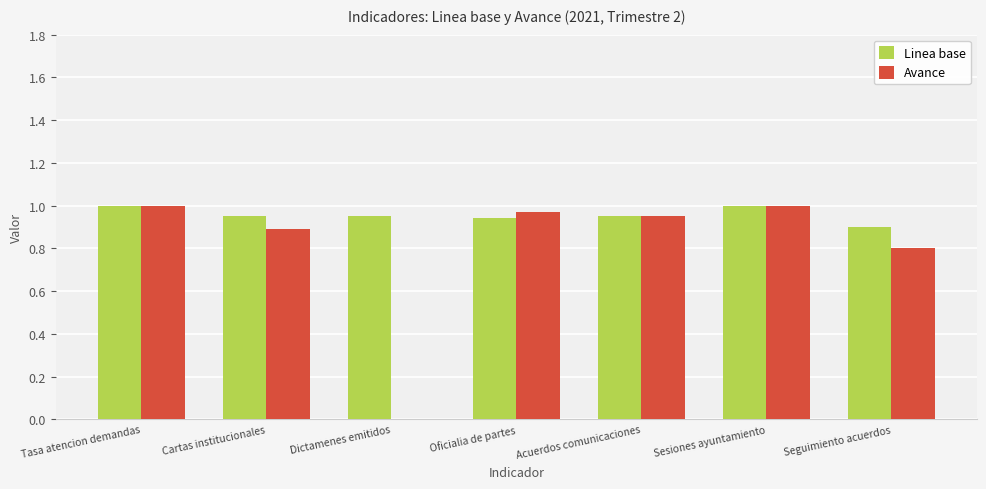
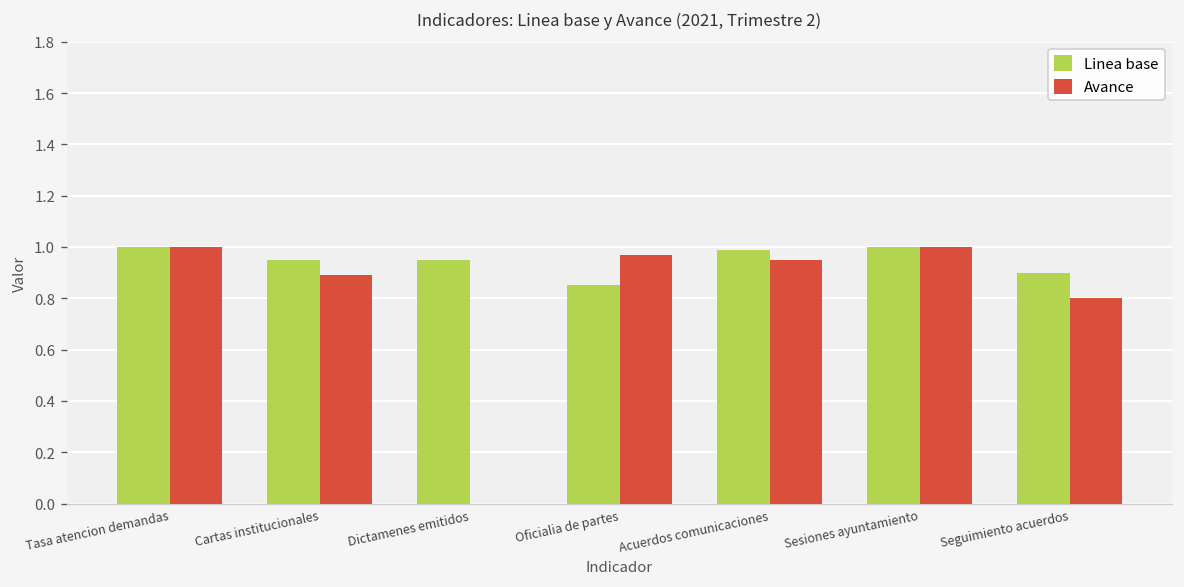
  {
    "Linea base": {
      "Tasa atencion demandas": 1.00,
      "Cartas institucionales": 0.95,
      "Dictamenes emitidos": 0.95,
-     "Oficialia de partes": 0.94,
-     "Acuerdos comunicaciones": 0.95,
+     "Oficialia de partes": 0.85,
+     "Acuerdos comunicaciones": 0.99,
      "Sesiones ayuntamiento": 1.00,
      "Seguimiento acuerdos": 0.90
    },
    "Avance": {
      "Tasa atencion demandas": 1.00,
      "Cartas institucionales": 0.89,
      "Dictamenes emitidos": 0.00,
      "Oficialia de partes": 0.97,
      "Acuerdos comunicaciones": 0.95,
      "Sesiones ayuntamiento": 1.00,
      "Seguimiento acuerdos": 0.80
    }
  }
